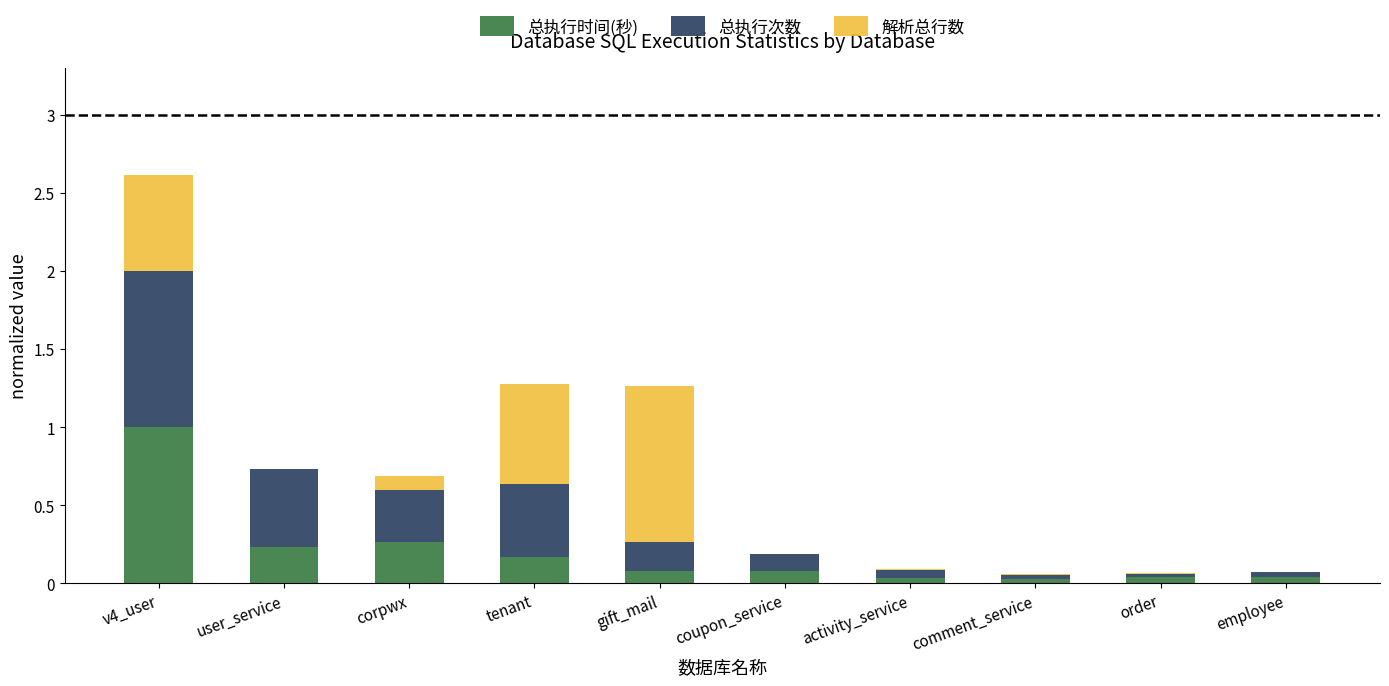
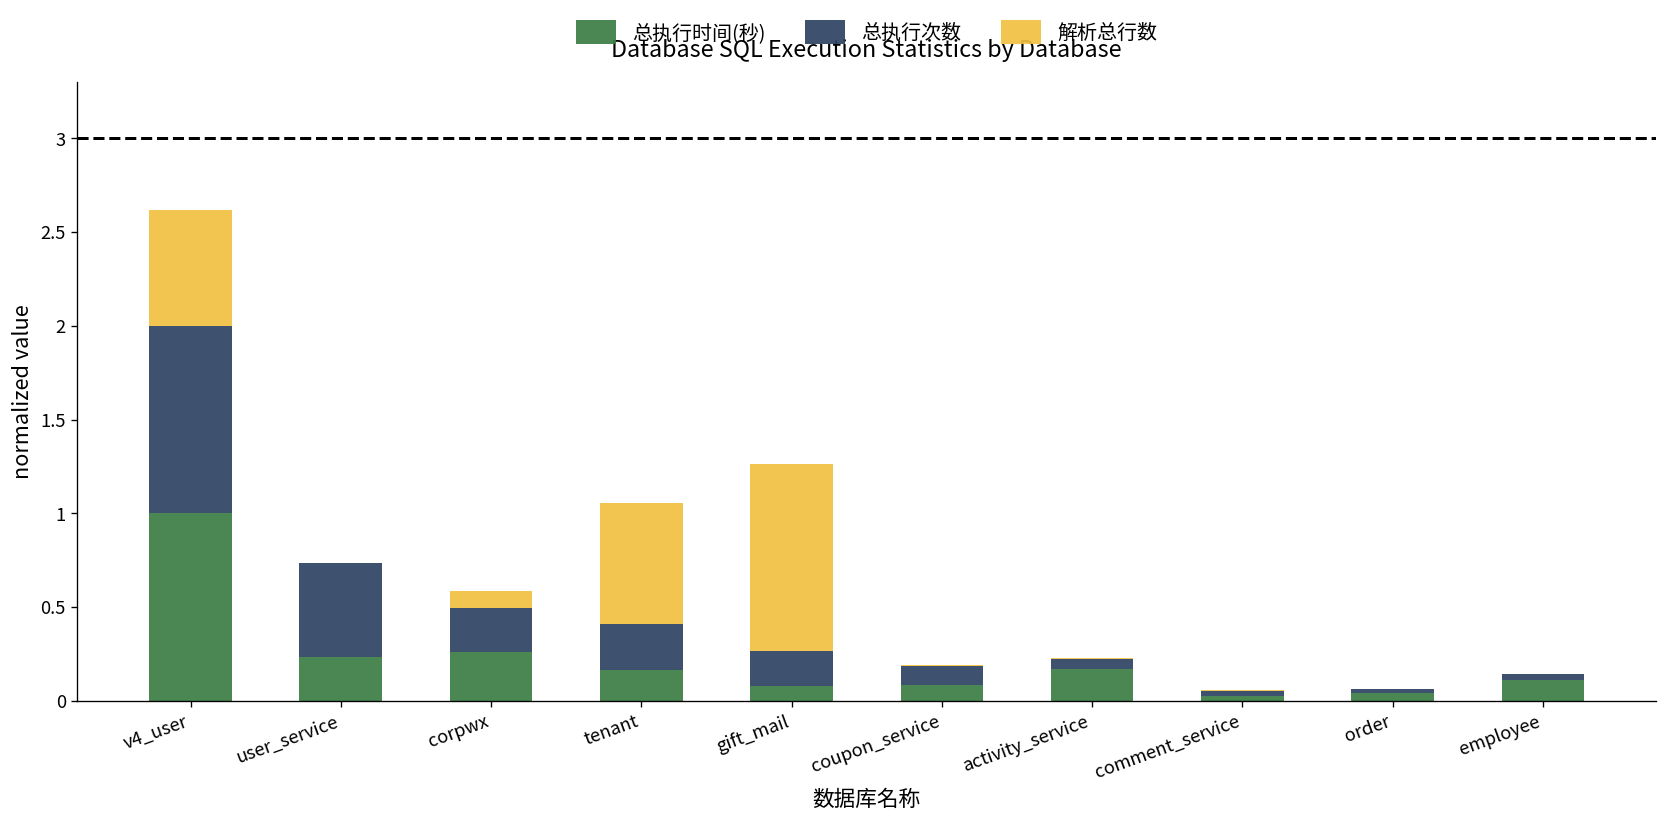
  {
    "总执行时间(秒)": {
      "v4_user": 1.00,
      "user_service": 0.23,
      "corpwx": 0.26,
      "tenant": 0.17,
      "gift_mail": 0.08,
      "coupon_service": 0.08,
-     "activity_service": 0.03,
+     "activity_service": 0.17,
      "comment_service": 0.03,
      "order": 0.04,
-     "employee": 0.04
+     "employee": 0.11
    },
    "总执行次数": {
      "v4_user": 1.00,
      "user_service": 0.50,
-     "corpwx": 0.33,
-     "tenant": 0.47,
+     "corpwx": 0.23,
+     "tenant": 0.25,
      "gift_mail": 0.18,
      "coupon_service": 0.10,
      "activity_service": 0.05,
      "comment_service": 0.03,
      "order": 0.02,
      "employee": 0.03
    },
    "解析总行数": {
      "v4_user": 0.62,
      "corpwx": 0.09,
      "tenant": 0.64,
      "gift_mail": 1.00
    }
  }
